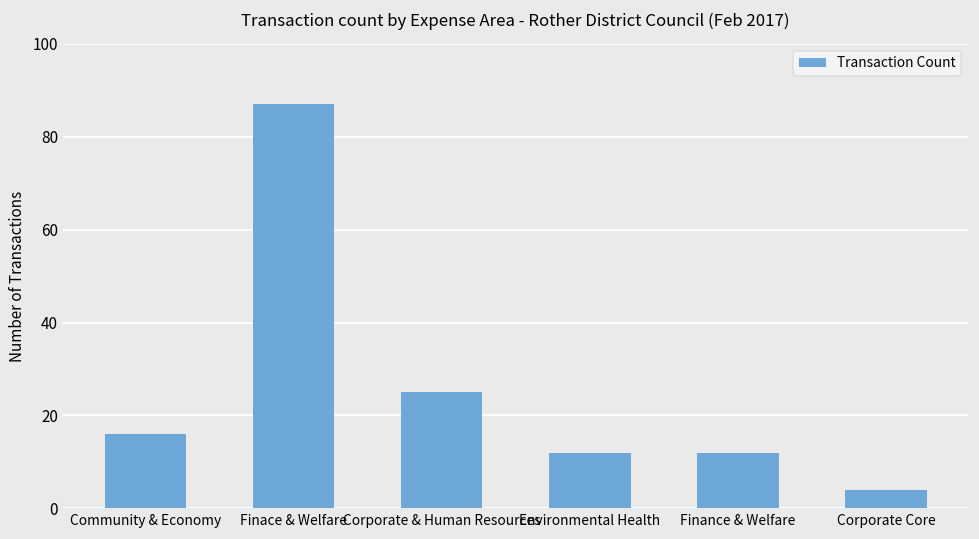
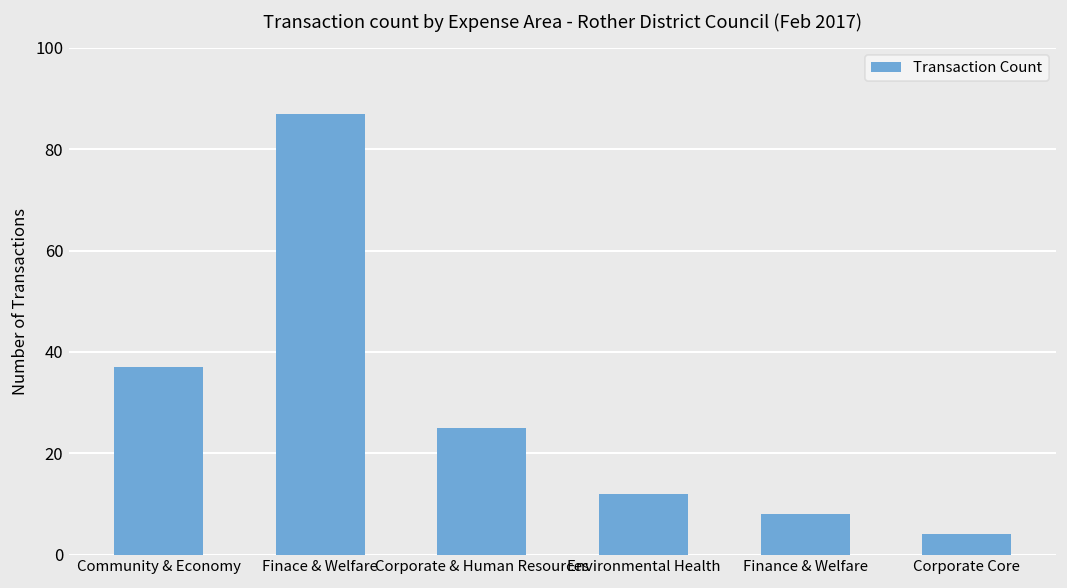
  {
-   "Community & Economy": 16,
+   "Community & Economy": 37,
    "Finace & Welfare": 87,
    "Corporate & Human Resources": 25,
    "Environmental Health": 12,
-   "Finance & Welfare": 12,
+   "Finance & Welfare": 8,
    "Corporate Core": 4
  }
